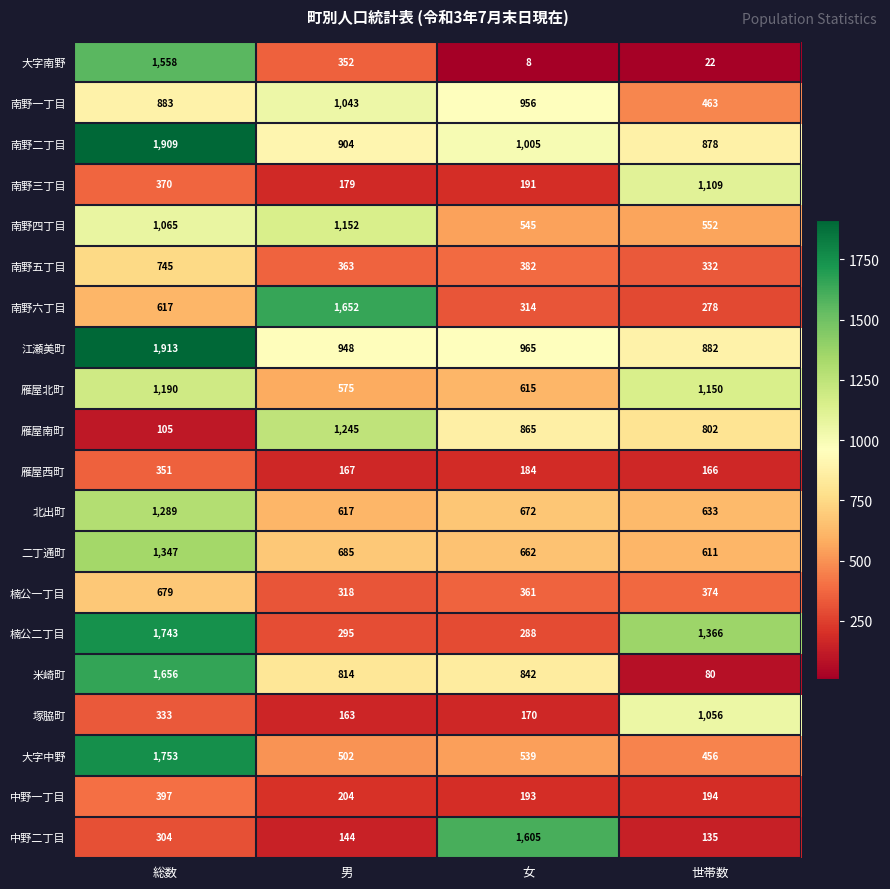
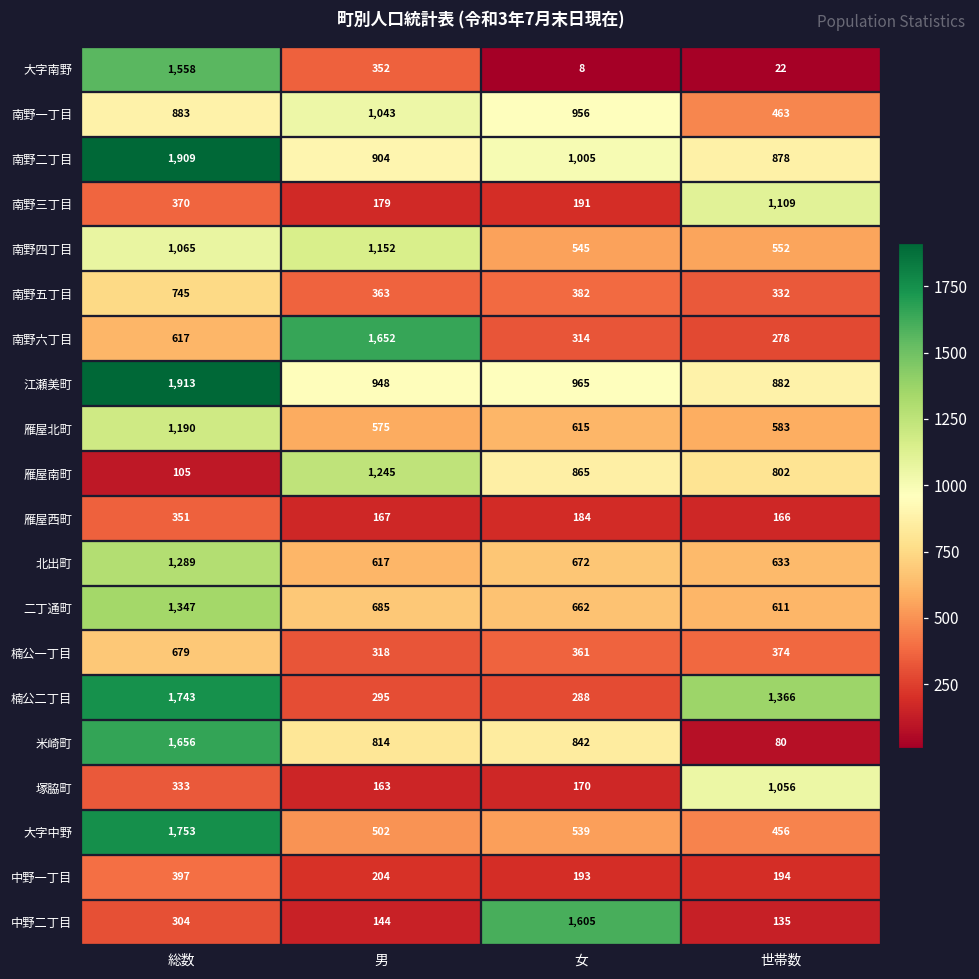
  {
    "大字南野": {
      "総数": "1,558",
      "男": "352",
      "女": "8",
      "世帯数": "22"
    },
    "南野一丁目": {
      "総数": "883",
      "男": "1,043",
      "女": "956",
      "世帯数": "463"
    },
    "南野二丁目": {
      "総数": "1,909",
      "男": "904",
      "女": "1,005",
      "世帯数": "878"
    },
    "南野三丁目": {
      "総数": "370",
      "男": "179",
      "女": "191",
      "世帯数": "1,109"
    },
    "南野四丁目": {
      "総数": "1,065",
      "男": "1,152",
      "女": "545",
      "世帯数": "552"
    },
    "南野五丁目": {
      "総数": "745",
      "男": "363",
      "女": "382",
      "世帯数": "332"
    },
    "南野六丁目": {
      "総数": "617",
      "男": "1,652",
      "女": "314",
      "世帯数": "278"
    },
    "江瀬美町": {
      "総数": "1,913",
      "男": "948",
      "女": "965",
      "世帯数": "882"
    },
    "雁屋北町": {
      "総数": "1,190",
      "男": "575",
      "女": "615",
-     "世帯数": "1,150"
+     "世帯数": "583"
    },
    "雁屋南町": {
      "総数": "105",
      "男": "1,245",
      "女": "865",
      "世帯数": "802"
    },
    "雁屋西町": {
      "総数": "351",
      "男": "167",
      "女": "184",
      "世帯数": "166"
    },
    "北出町": {
      "総数": "1,289",
      "男": "617",
      "女": "672",
      "世帯数": "633"
    },
    "二丁通町": {
      "総数": "1,347",
      "男": "685",
      "女": "662",
      "世帯数": "611"
    },
    "楠公一丁目": {
      "総数": "679",
      "男": "318",
      "女": "361",
      "世帯数": "374"
    },
    "楠公二丁目": {
      "総数": "1,743",
      "男": "295",
      "女": "288",
      "世帯数": "1,366"
    },
    "米崎町": {
      "総数": "1,656",
      "男": "814",
      "女": "842",
      "世帯数": "80"
    },
    "塚脇町": {
      "総数": "333",
      "男": "163",
      "女": "170",
      "世帯数": "1,056"
    },
    "大字中野": {
      "総数": "1,753",
      "男": "502",
      "女": "539",
      "世帯数": "456"
    },
    "中野一丁目": {
      "総数": "397",
      "男": "204",
      "女": "193",
      "世帯数": "194"
    },
    "中野二丁目": {
      "総数": "304",
      "男": "144",
      "女": "1,605",
      "世帯数": "135"
    }
  }
